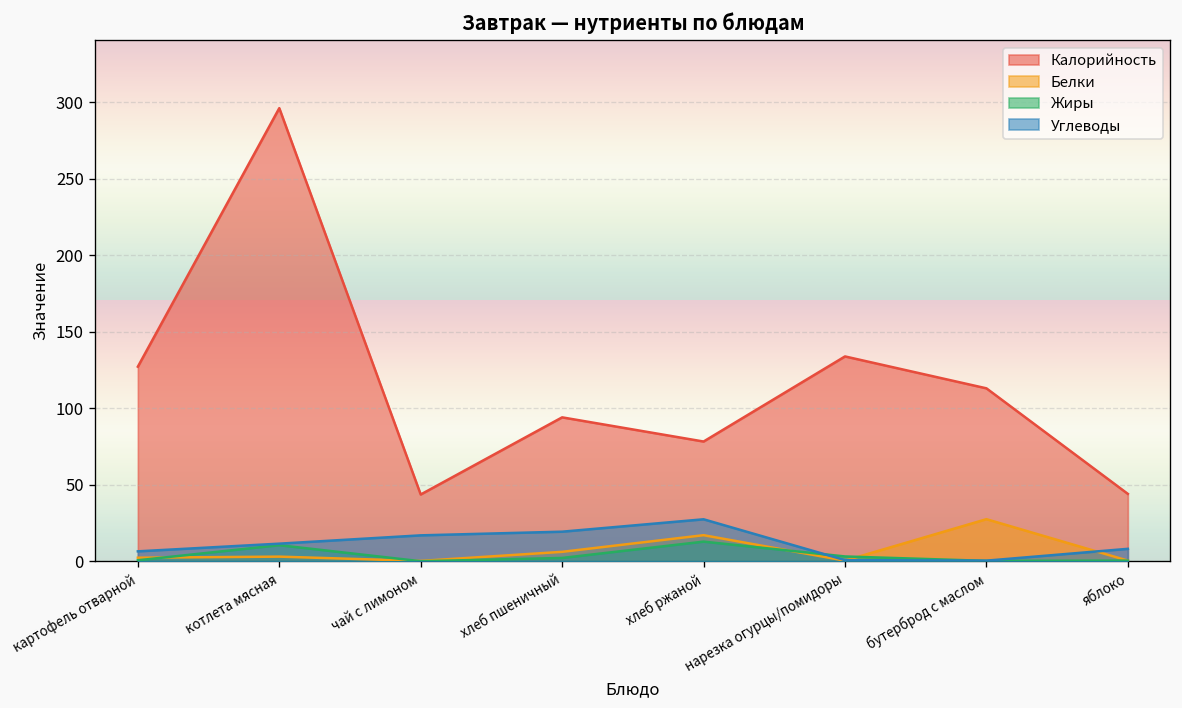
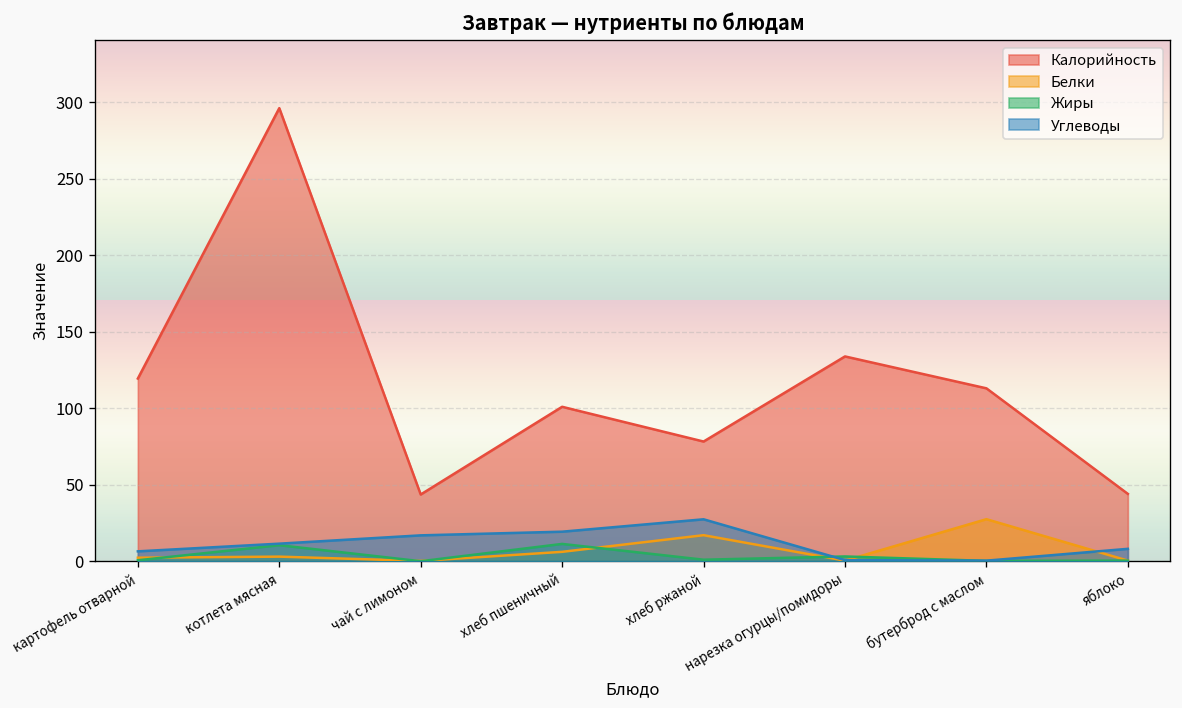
  {
    "Калорийность": {
-     "картофель отварной": 127,
+     "картофель отварной": 119,
      "котлета мясная": 296,
      "чай с лимоном": 44,
-     "хлеб пшеничный": 94,
+     "хлеб пшеничный": 101,
      "хлеб ржаной": 78,
      "нарезка огурцы/помидоры": 134,
      "бутерброд с маслом": 113,
      "яблоко": 44
    },
    "Белки": {
      "котлета мясная": 3,
      "хлеб пшеничный": 6,
      "хлеб ржаной": 17,
      "бутерброд с маслом": 27
    },
    "Жиры": {
-     "хлеб пшеничный": 2,
-     "хлеб ржаной": 13,
+     "хлеб пшеничный": 11,
+     "хлеб ржаной": 1,
      "нарезка огурцы/помидоры": 3
    },
    "Углеводы": {
      "картофель отварной": 6,
      "чай с лимоном": 17,
      "хлеб пшеничный": 19,
      "хлеб ржаной": 27,
      "яблоко": 8
    }
  }
